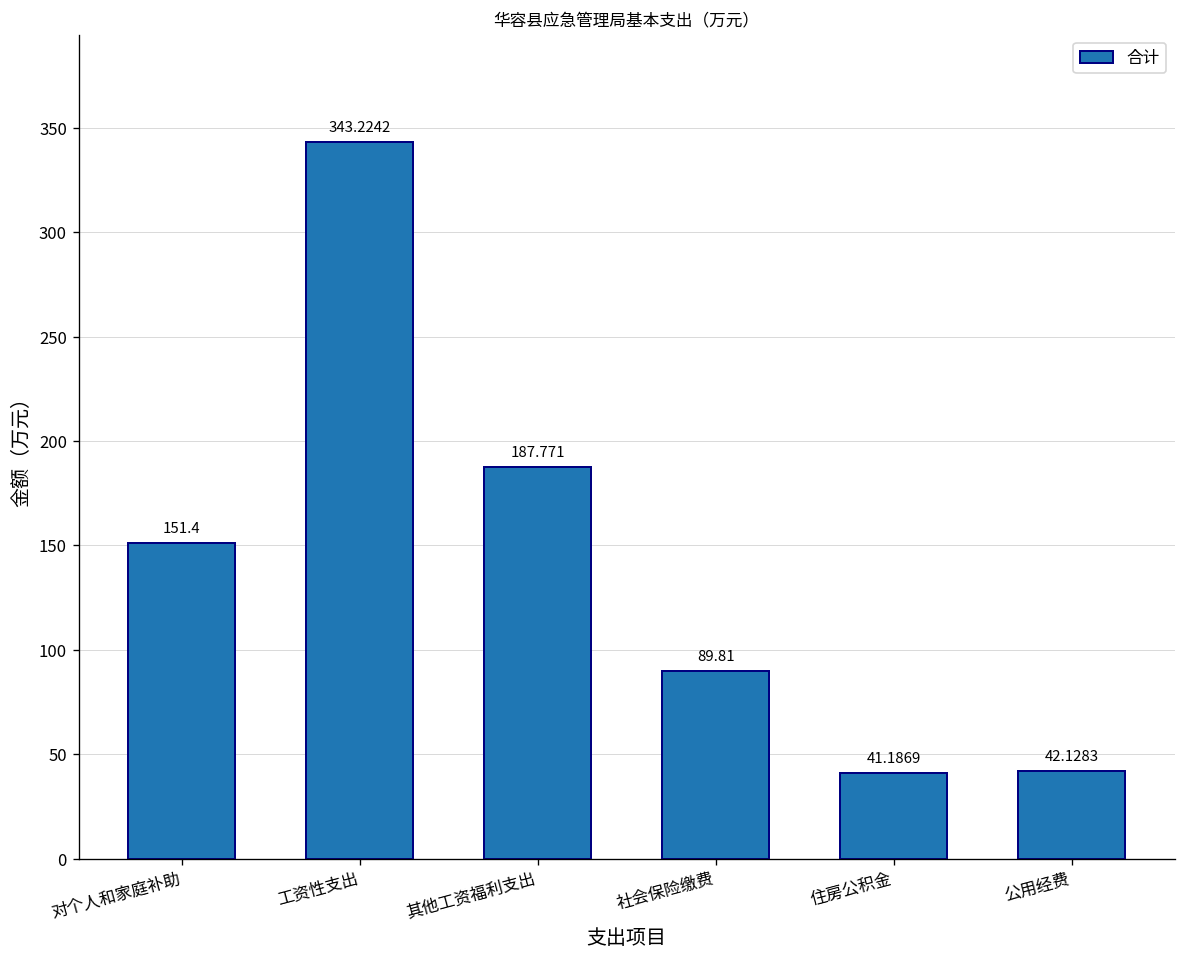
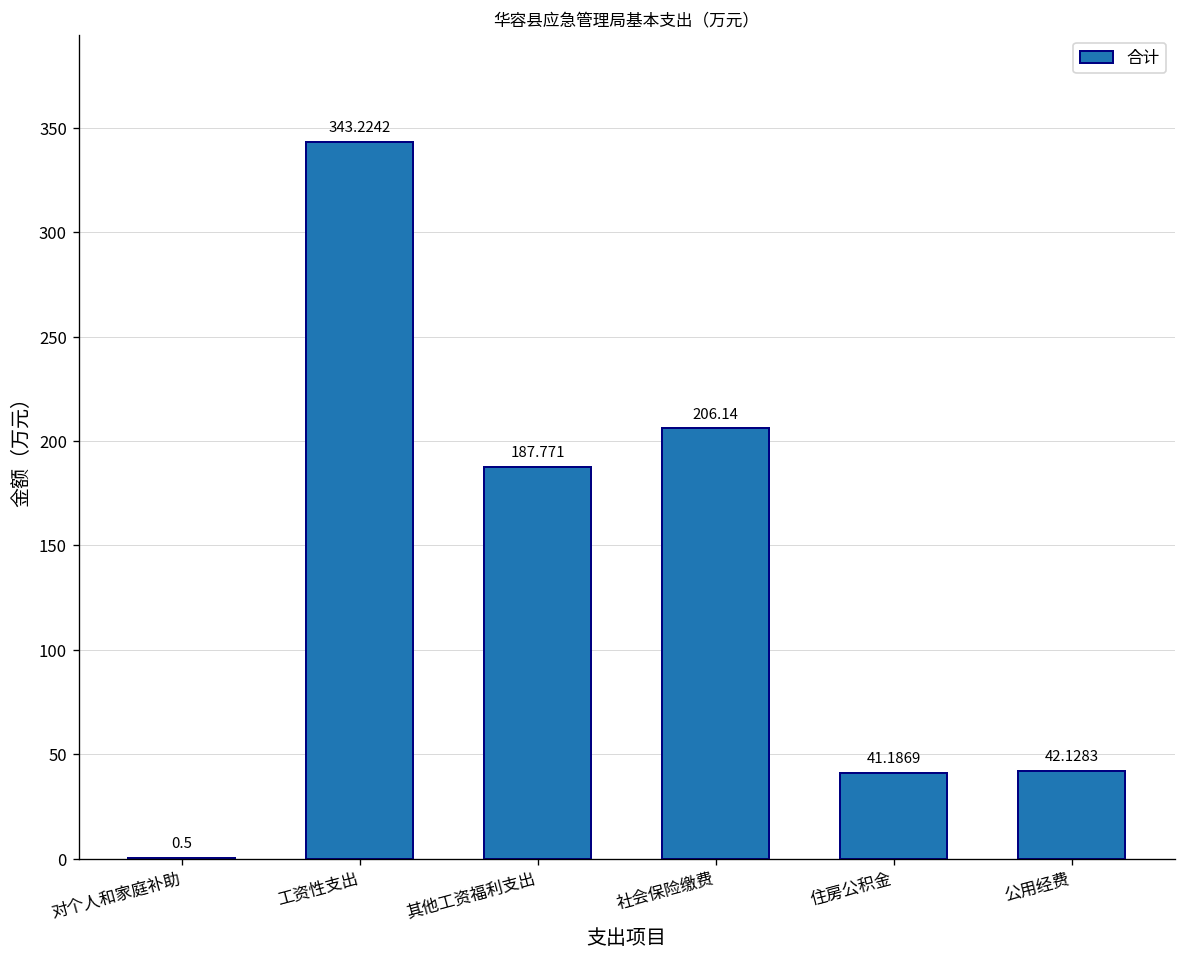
  {
-   "对个人和家庭补助": 151.4,
+   "对个人和家庭补助": 0.5,
    "工资性支出": 343.2242,
    "其他工资福利支出": 187.771,
-   "社会保险缴费": 89.81,
+   "社会保险缴费": 206.14,
    "住房公积金": 41.1869,
    "公用经费": 42.1283
  }
